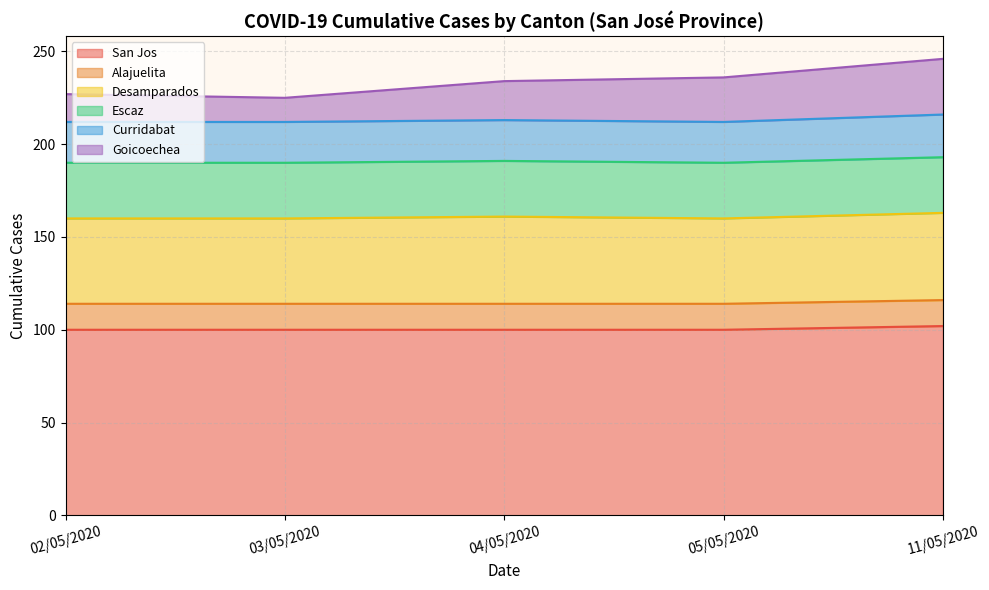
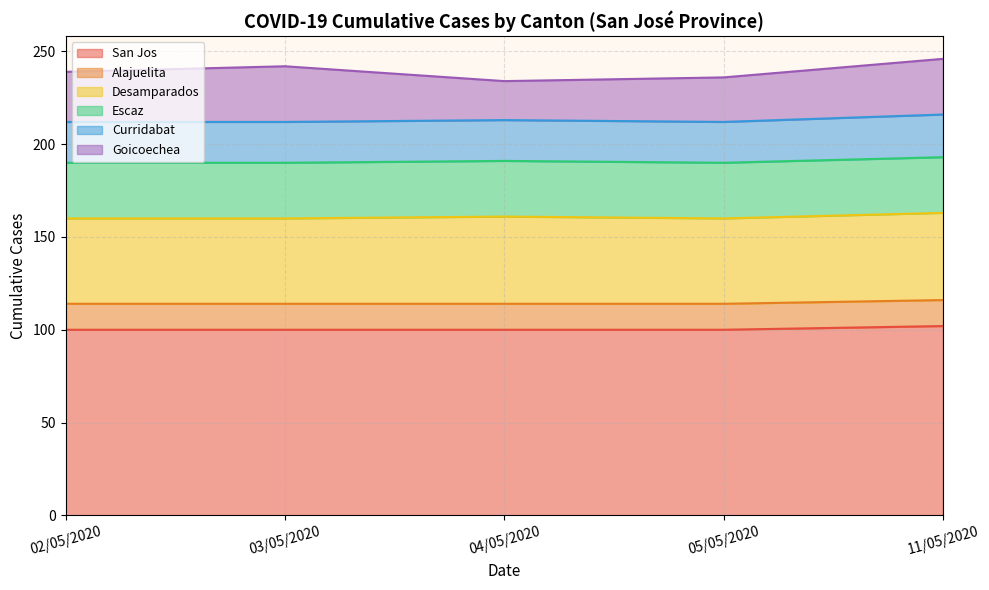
  {
    "Escaz": {
      "02/05/2020": 30,
      "03/05/2020": 30,
      "04/05/2020": 30,
      "05/05/2020": 30,
      "11/05/2020": 30
    },
    "Curridabat": {
      "02/05/2020": 22,
      "03/05/2020": 22,
      "04/05/2020": 22,
      "05/05/2020": 22,
      "11/05/2020": 23
    },
    "Goicoechea": {
-     "02/05/2020": 15,
-     "03/05/2020": 13,
+     "02/05/2020": 27,
+     "03/05/2020": 30,
      "04/05/2020": 21,
      "05/05/2020": 24,
      "11/05/2020": 30
    }
  }
